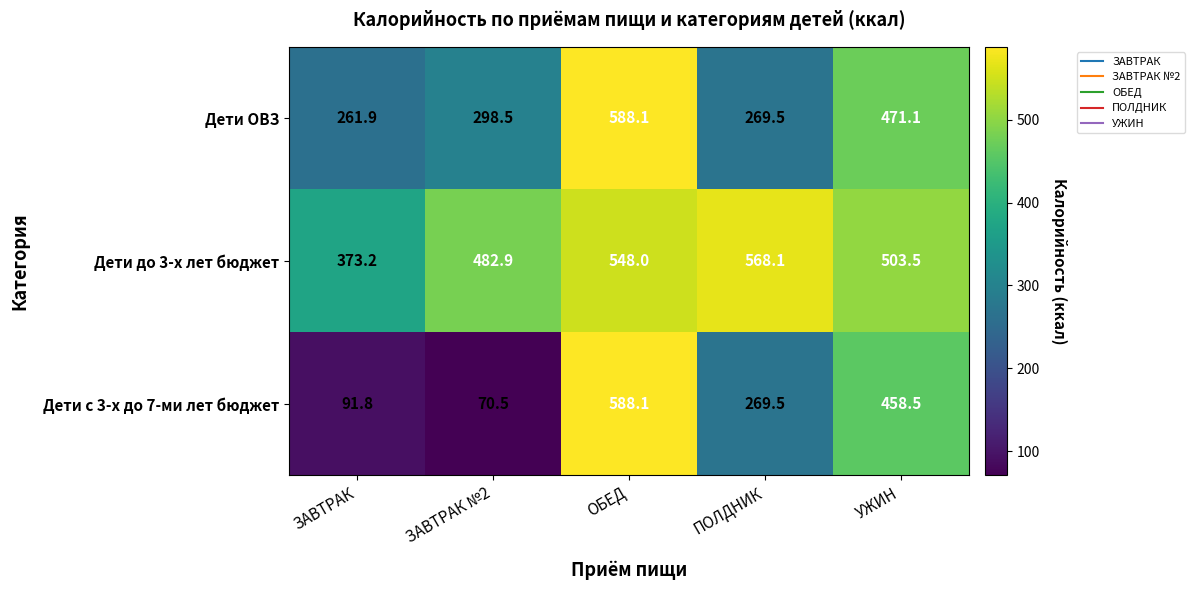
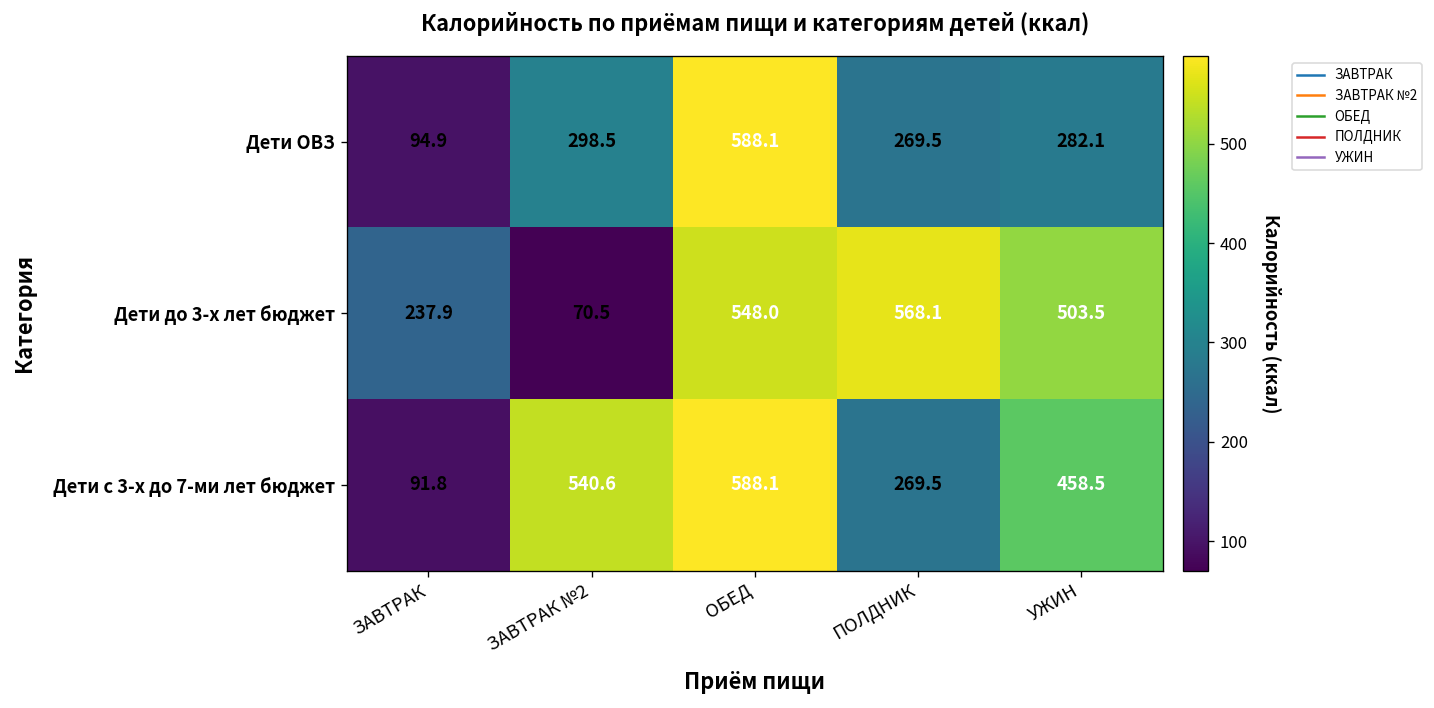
  {
    "Дети ОВЗ": {
-     "ЗАВТРАК": 261.9,
+     "ЗАВТРАК": 94.9,
      "ЗАВТРАК №2": 298.5,
      "ОБЕД": 588.1,
      "ПОЛДНИК": 269.5,
-     "УЖИН": 471.1
+     "УЖИН": 282.1
    },
    "Дети до 3-х лет бюджет": {
-     "ЗАВТРАК": 373.2,
-     "ЗАВТРАК №2": 482.9,
+     "ЗАВТРАК": 237.9,
+     "ЗАВТРАК №2": 70.5,
      "ОБЕД": 548.0,
      "ПОЛДНИК": 568.1,
      "УЖИН": 503.5
    },
    "Дети с 3-х до 7-ми лет бюджет": {
      "ЗАВТРАК": 91.8,
-     "ЗАВТРАК №2": 70.5,
+     "ЗАВТРАК №2": 540.6,
      "ОБЕД": 588.1,
      "ПОЛДНИК": 269.5,
      "УЖИН": 458.5
    }
  }
